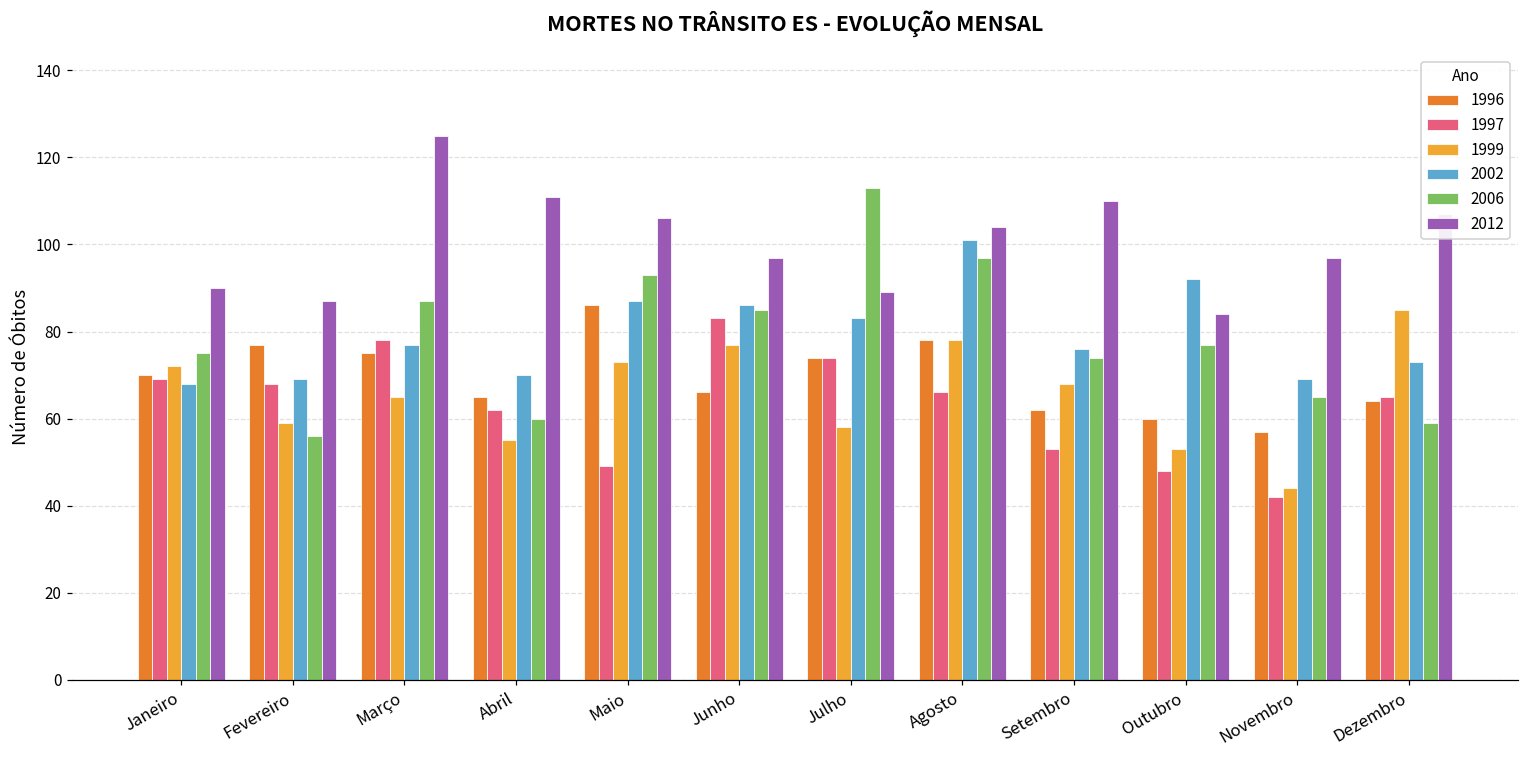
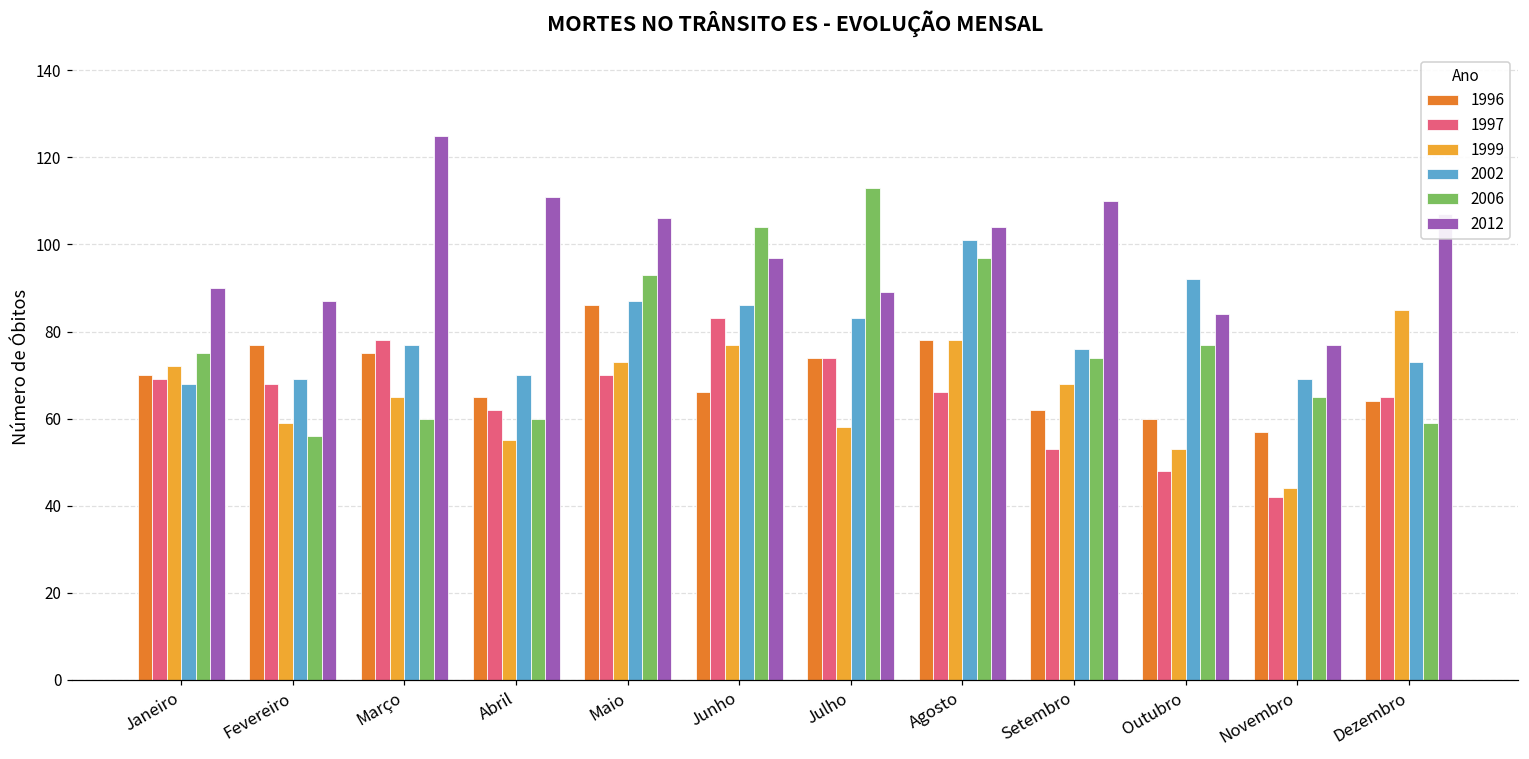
  {
    "1997": {
      "Janeiro": 69,
      "Fevereiro": 68,
      "Março": 78,
      "Abril": 62,
-     "Maio": 49,
+     "Maio": 70,
      "Junho": 83,
      "Julho": 74,
      "Agosto": 66,
      "Setembro": 53,
      "Outubro": 48,
      "Novembro": 42,
      "Dezembro": 65
    },
    "2002": {
      "Janeiro": 68,
      "Fevereiro": 69,
      "Março": 77,
      "Abril": 70,
      "Maio": 87,
      "Junho": 86,
      "Julho": 83,
      "Agosto": 101,
      "Setembro": 76,
      "Outubro": 92,
      "Novembro": 69,
      "Dezembro": 73
    },
    "2006": {
      "Janeiro": 75,
      "Fevereiro": 56,
-     "Março": 87,
+     "Março": 60,
      "Abril": 60,
      "Maio": 93,
-     "Junho": 85,
+     "Junho": 104,
      "Julho": 113,
      "Agosto": 97,
      "Setembro": 74,
      "Outubro": 77,
      "Novembro": 65,
      "Dezembro": 59
    },
    "2012": {
      "Janeiro": 90,
      "Fevereiro": 87,
      "Março": 125,
      "Abril": 111,
      "Maio": 106,
      "Junho": 97,
      "Julho": 89,
      "Agosto": 104,
      "Setembro": 110,
      "Outubro": 84,
-     "Novembro": 97
+     "Novembro": 77
    }
  }
